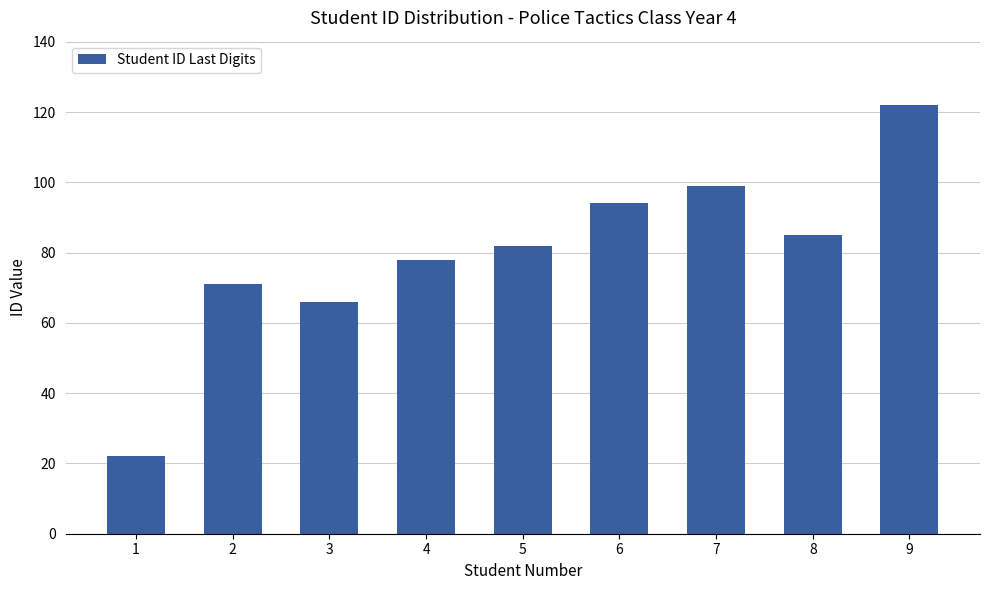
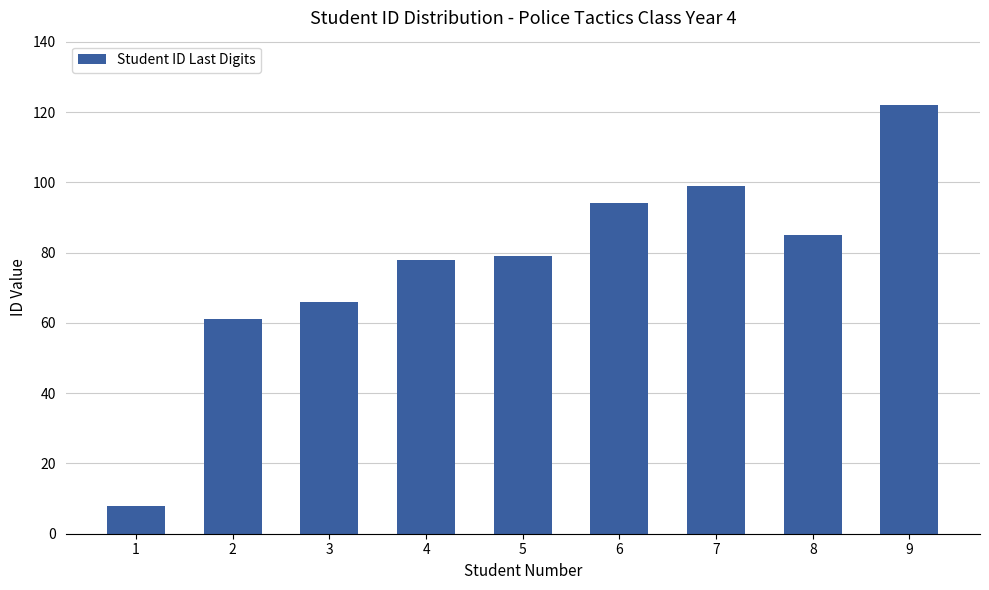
  {
-   "1": 22,
-   "2": 71,
+   "1": 8,
+   "2": 61,
    "3": 66,
    "4": 78,
-   "5": 82,
+   "5": 79,
    "6": 94,
    "7": 99,
    "8": 85,
    "9": 122
  }
